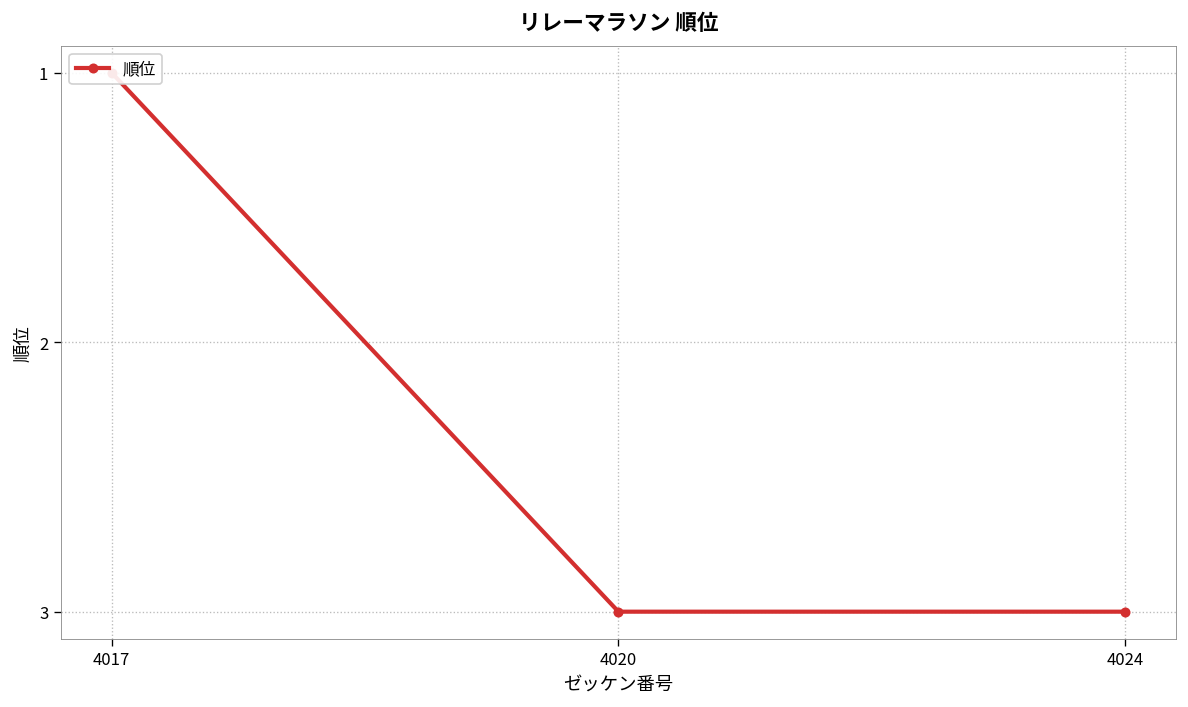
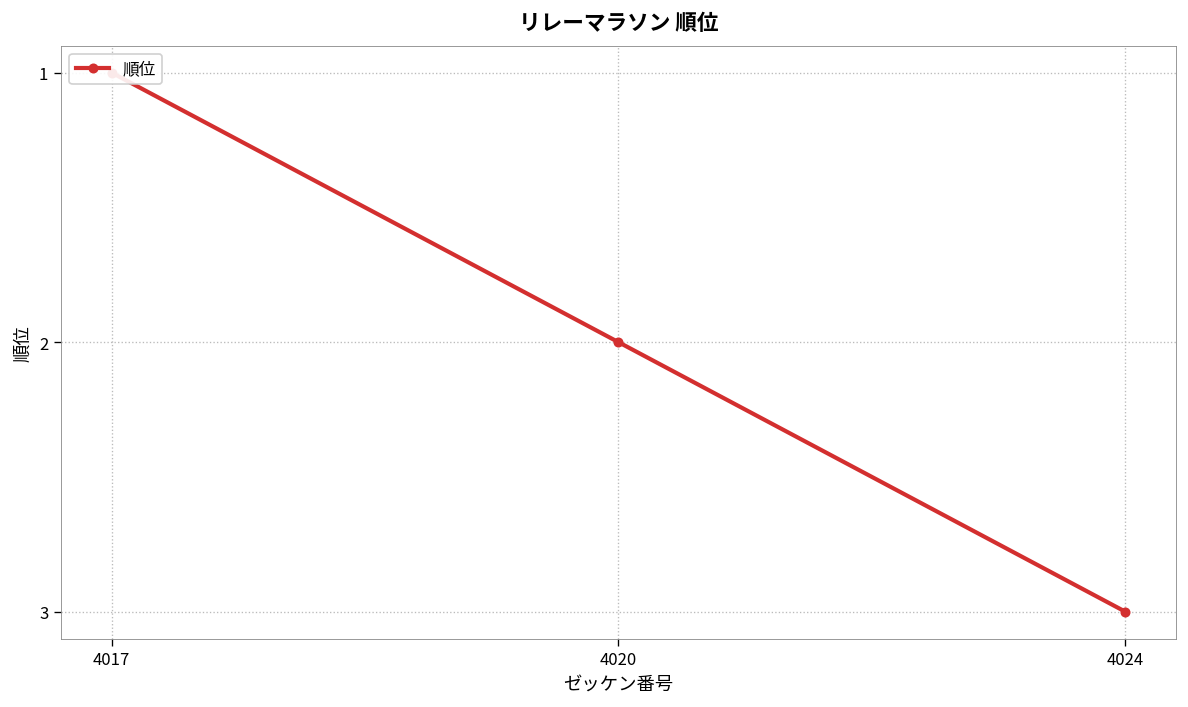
  {
-   "4020": 3,
+   "4020": 2,
    "4024": 3
  }
